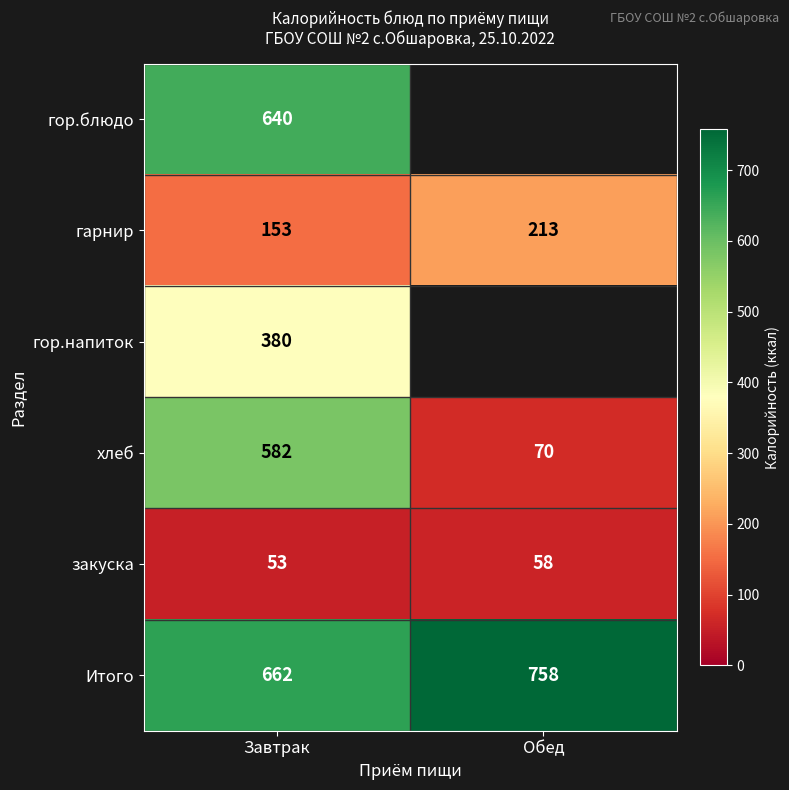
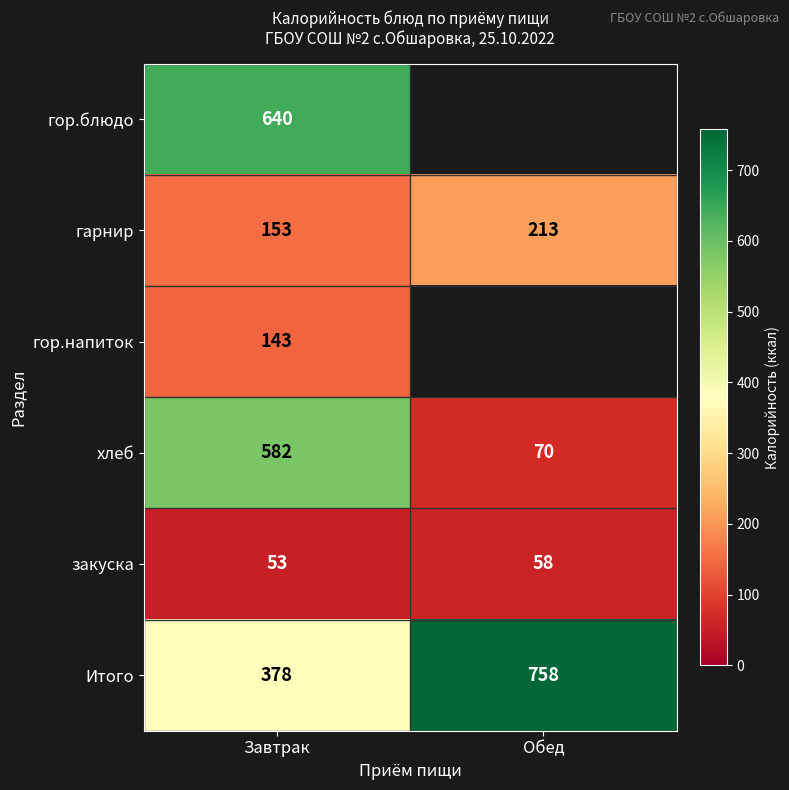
  {
    "гор.блюдо": {
      "Завтрак": 640
    },
    "гарнир": {
      "Завтрак": 153,
      "Обед": 213
    },
    "гор.напиток": {
-     "Завтрак": 380
+     "Завтрак": 143
    },
    "хлеб": {
      "Завтрак": 582,
      "Обед": 70
    },
    "закуска": {
      "Завтрак": 53,
      "Обед": 58
    },
    "Итого": {
-     "Завтрак": 662,
+     "Завтрак": 378,
      "Обед": 758
    }
  }
